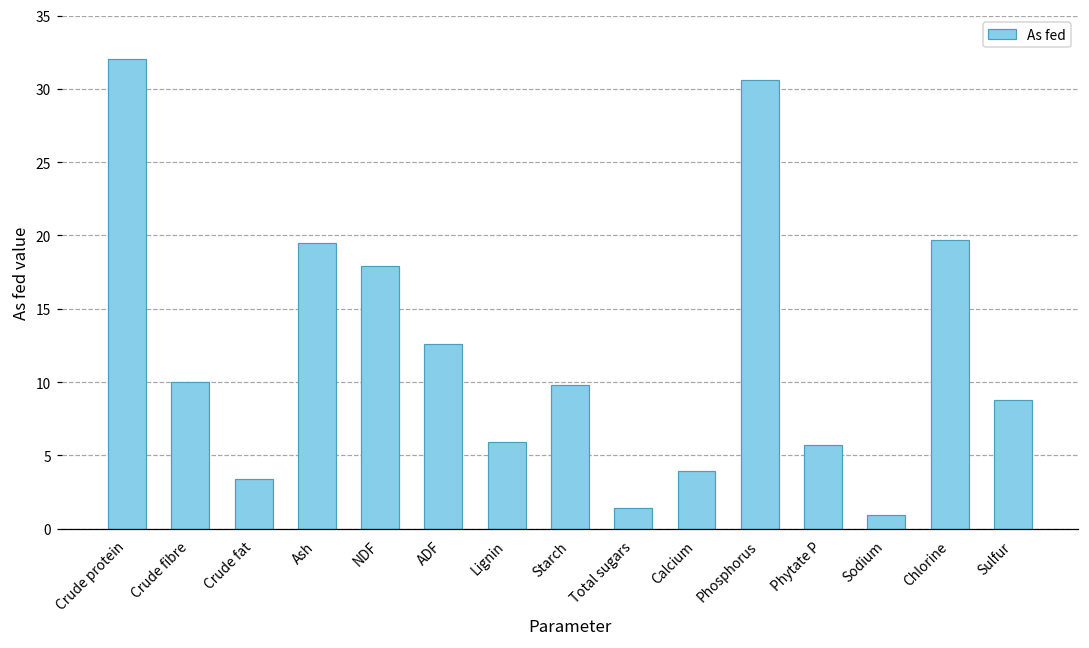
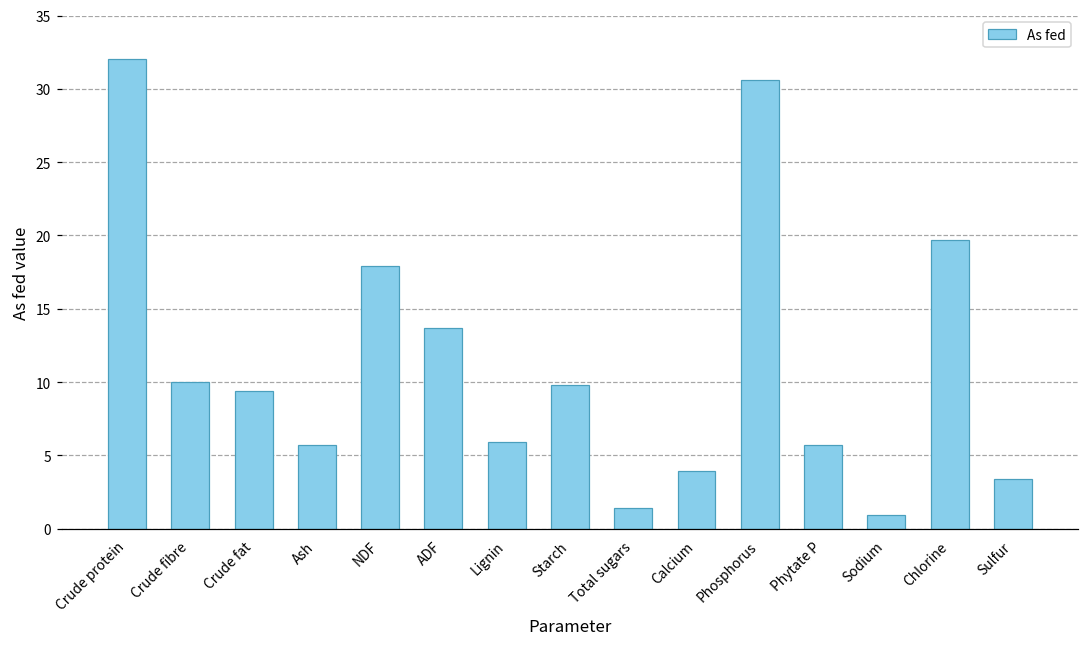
  {
    "Crude protein": 32.0,
    "Crude fibre": 10.0,
-   "Crude fat": 3.4,
-   "Ash": 19.5,
+   "Crude fat": 9.4,
+   "Ash": 5.7,
    "NDF": 17.9,
-   "ADF": 12.6,
+   "ADF": 13.7,
    "Lignin": 5.9,
    "Starch": 9.8,
    "Total sugars": 1.4,
    "Calcium": 3.9,
    "Phosphorus": 30.6,
    "Phytate P": 5.7,
    "Sodium": 0.9,
    "Chlorine": 19.7,
-   "Sulfur": 8.8
+   "Sulfur": 3.4
  }
